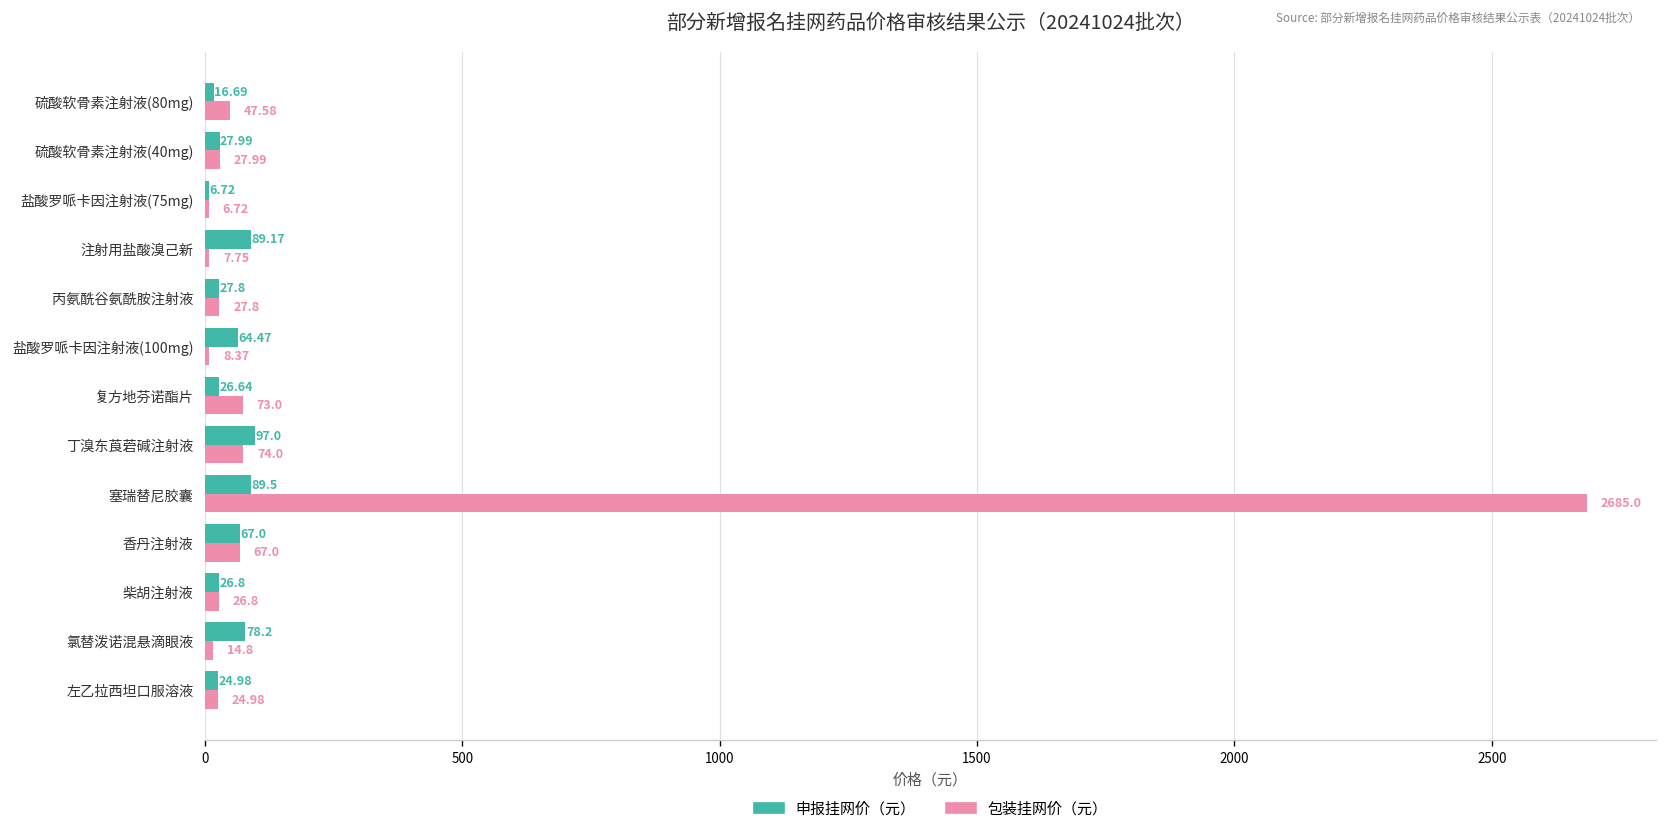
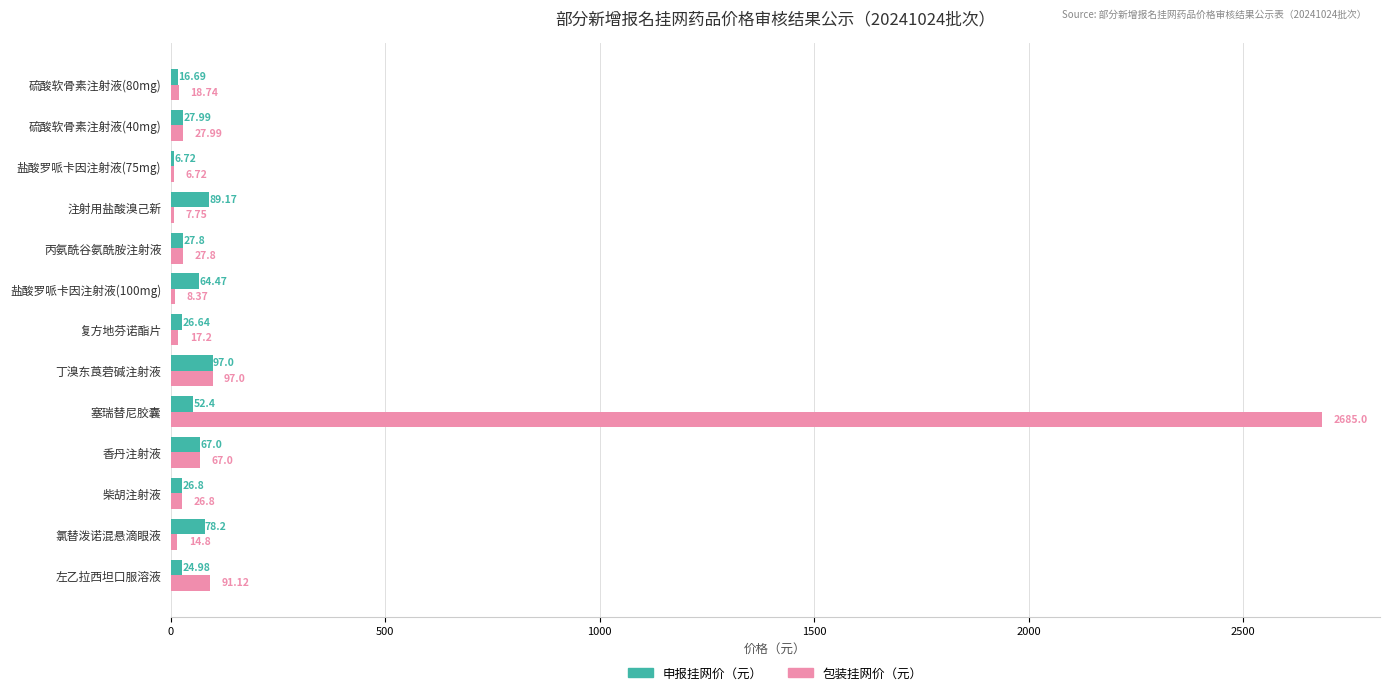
  {
    "申报挂网价（元）": {
      "硫酸软骨素注射液(80mg)": 16.69,
      "硫酸软骨素注射液(40mg)": 27.99,
      "盐酸罗哌卡因注射液(75mg)": 6.72,
      "注射用盐酸溴己新": 89.17,
      "丙氨酰谷氨酰胺注射液": 27.8,
      "盐酸罗哌卡因注射液(100mg)": 64.47,
      "复方地芬诺酯片": 26.64,
      "丁溴东莨菪碱注射液": 97.0,
-     "塞瑞替尼胶囊": 89.5,
+     "塞瑞替尼胶囊": 52.4,
      "香丹注射液": 67.0,
      "柴胡注射液": 26.8,
      "氯替泼诺混悬滴眼液": 78.2,
      "左乙拉西坦口服溶液": 24.98
    },
    "包装挂网价（元）": {
-     "硫酸软骨素注射液(80mg)": 47.58,
+     "硫酸软骨素注射液(80mg)": 18.74,
      "硫酸软骨素注射液(40mg)": 27.99,
      "盐酸罗哌卡因注射液(75mg)": 6.72,
      "注射用盐酸溴己新": 7.75,
      "丙氨酰谷氨酰胺注射液": 27.8,
      "盐酸罗哌卡因注射液(100mg)": 8.37,
-     "复方地芬诺酯片": 73.0,
-     "丁溴东莨菪碱注射液": 74.0,
+     "复方地芬诺酯片": 17.2,
+     "丁溴东莨菪碱注射液": 97.0,
      "塞瑞替尼胶囊": 2685.0,
      "香丹注射液": 67.0,
      "柴胡注射液": 26.8,
      "氯替泼诺混悬滴眼液": 14.8,
-     "左乙拉西坦口服溶液": 24.98
+     "左乙拉西坦口服溶液": 91.12
    }
  }
